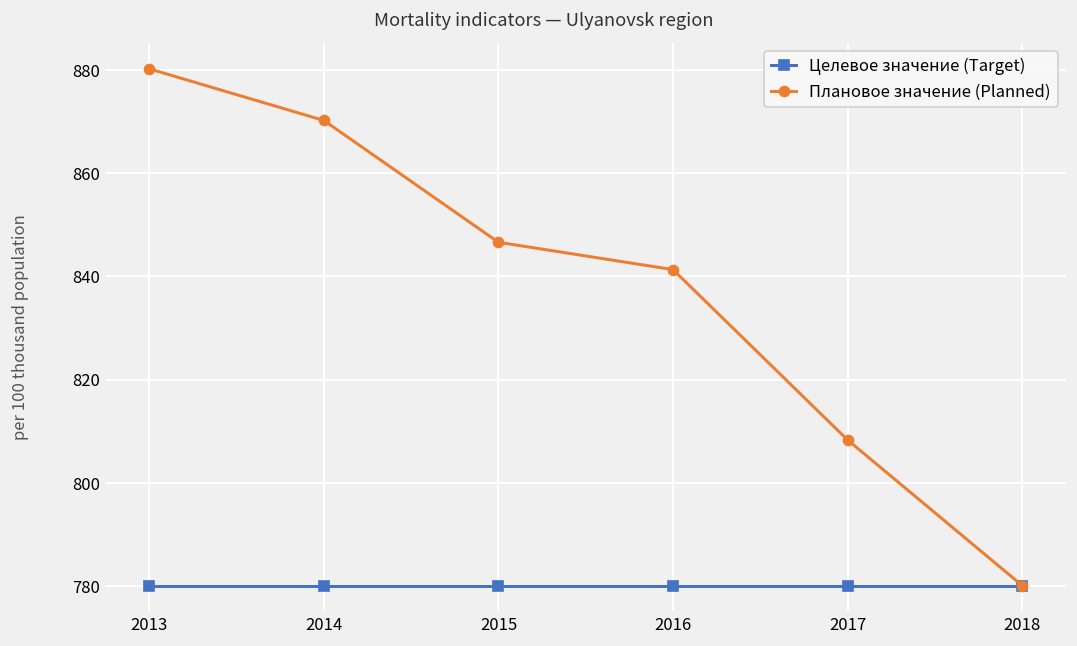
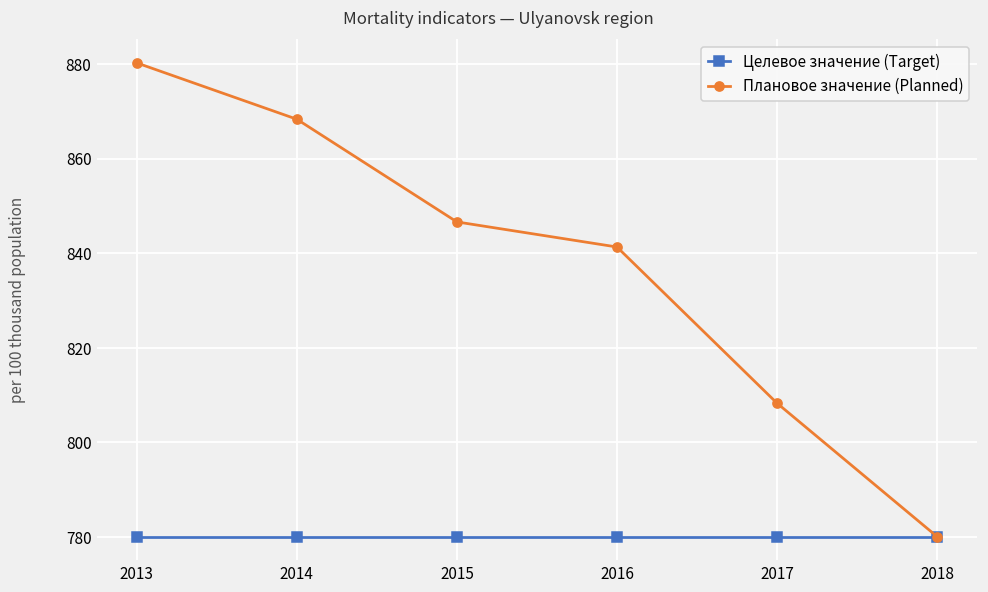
  {
    "Целевое значение (Target)": {
      "2013": 780,
      "2014": 780,
      "2015": 780,
      "2016": 780,
      "2017": 780
    },
    "Плановое значение (Planned)": {
      "2013": 880,
-     "2014": 870,
+     "2014": 868,
      "2015": 847,
      "2016": 841,
      "2017": 808
    }
  }
